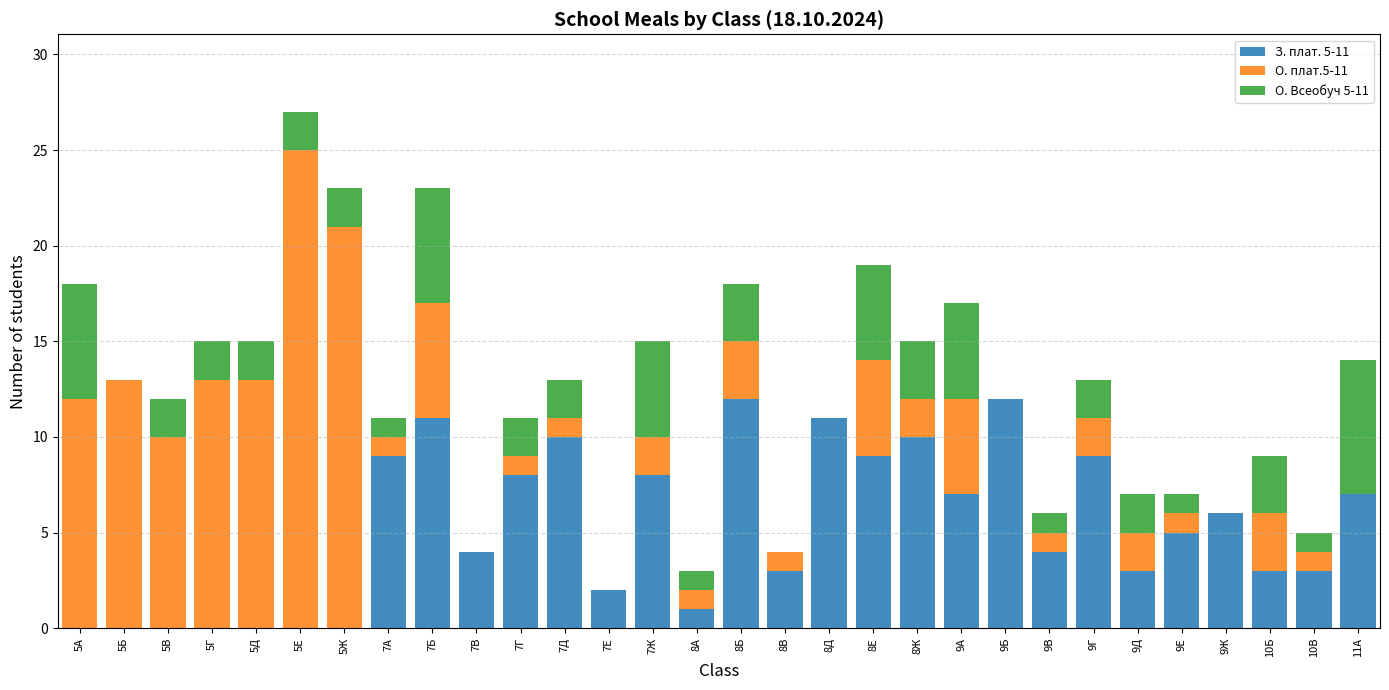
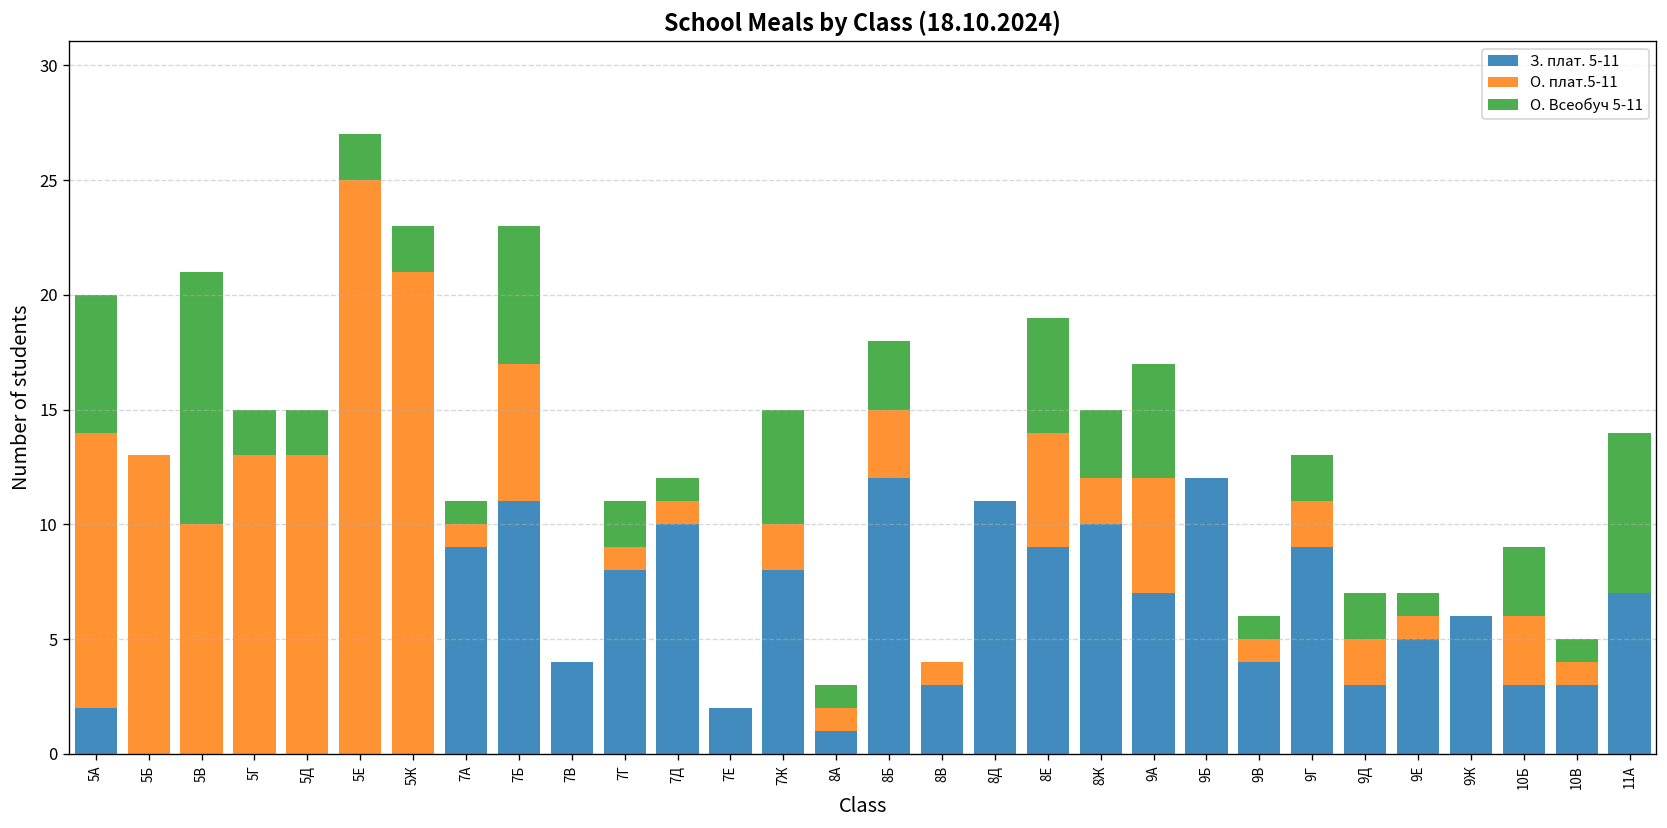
  {
    "З. плат. 5-11": {
-     "5А": 0,
+     "5А": 2,
      "5Б": 0,
      "5В": 0,
      "5Г": 0,
      "5Д": 0,
      "5Е": 0,
      "5Ж": 0,
      "7А": 9,
      "7Б": 11,
      "7В": 4,
      "7Г": 8,
      "7Д": 10,
      "7Е": 2,
      "7Ж": 8,
      "8А": 1,
      "8Б": 12,
      "8В": 3,
      "8Д": 11,
      "8Е": 9,
      "8Ж": 10,
      "9А": 7,
      "9Б": 12,
      "9В": 4,
      "9Г": 9,
      "9Д": 3,
      "9Е": 5,
      "9Ж": 6,
      "10Б": 3,
      "10В": 3,
      "11А": 7
    },
    "О. плат.5-11": {
      "5А": 12,
      "5Б": 13,
      "5В": 10,
      "5Г": 13,
      "5Д": 13,
      "5Е": 25,
      "5Ж": 21,
      "7А": 1,
      "7Б": 6,
      "7В": 0,
      "7Г": 1,
      "7Д": 1,
      "7Е": 0,
      "7Ж": 2,
      "8А": 1,
      "8Б": 3,
      "8В": 1,
      "8Д": 0,
      "8Е": 5,
      "8Ж": 2,
      "9А": 5,
      "9Б": 0,
      "9В": 1,
      "9Г": 2,
      "9Д": 2,
      "9Е": 1,
      "9Ж": 0,
      "10Б": 3,
      "10В": 1,
      "11А": 0
    },
    "О. Всеобуч 5-11": {
      "5А": 6,
      "5Б": 0,
-     "5В": 2,
+     "5В": 11,
      "5Г": 2,
      "5Д": 2,
      "5Е": 2,
      "5Ж": 2,
      "7А": 1,
      "7Б": 6,
      "7В": 0,
      "7Г": 2,
-     "7Д": 2,
+     "7Д": 1,
      "7Е": 0,
      "7Ж": 5,
      "8А": 1,
      "8Б": 3,
      "8В": 0,
      "8Д": 0,
      "8Е": 5,
      "8Ж": 3,
      "9А": 5,
      "9Б": 0,
      "9В": 1,
      "9Г": 2,
      "9Д": 2,
      "9Е": 1,
      "9Ж": 0,
      "10Б": 3,
      "10В": 1,
      "11А": 7
    }
  }
